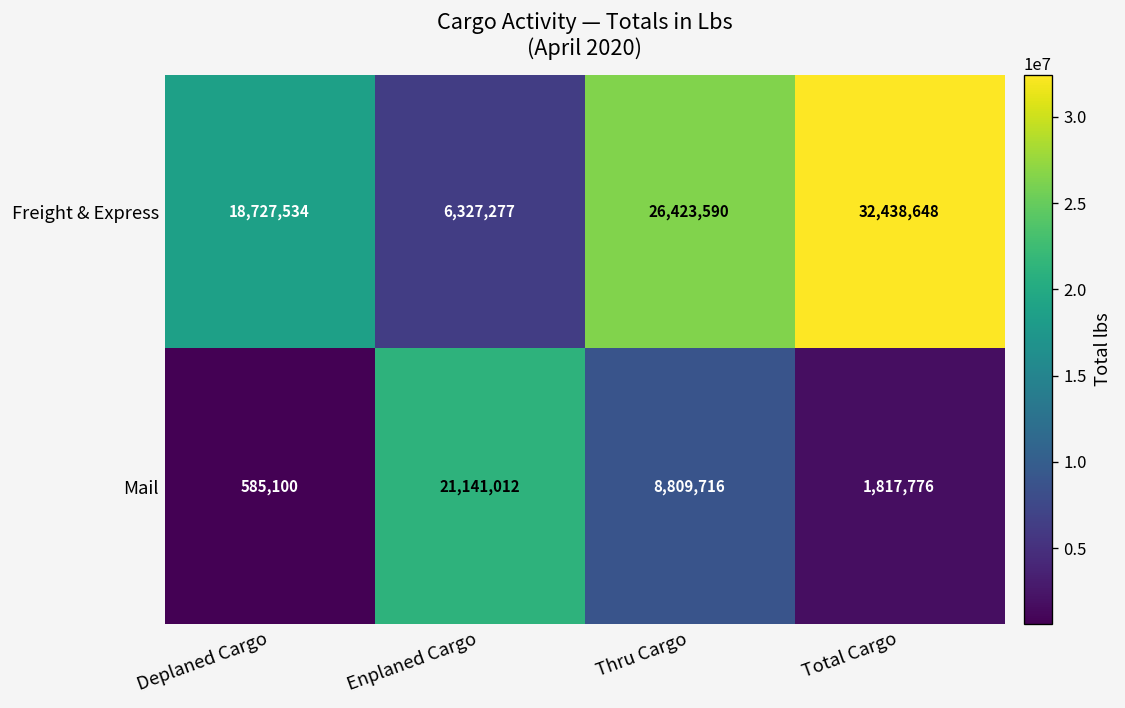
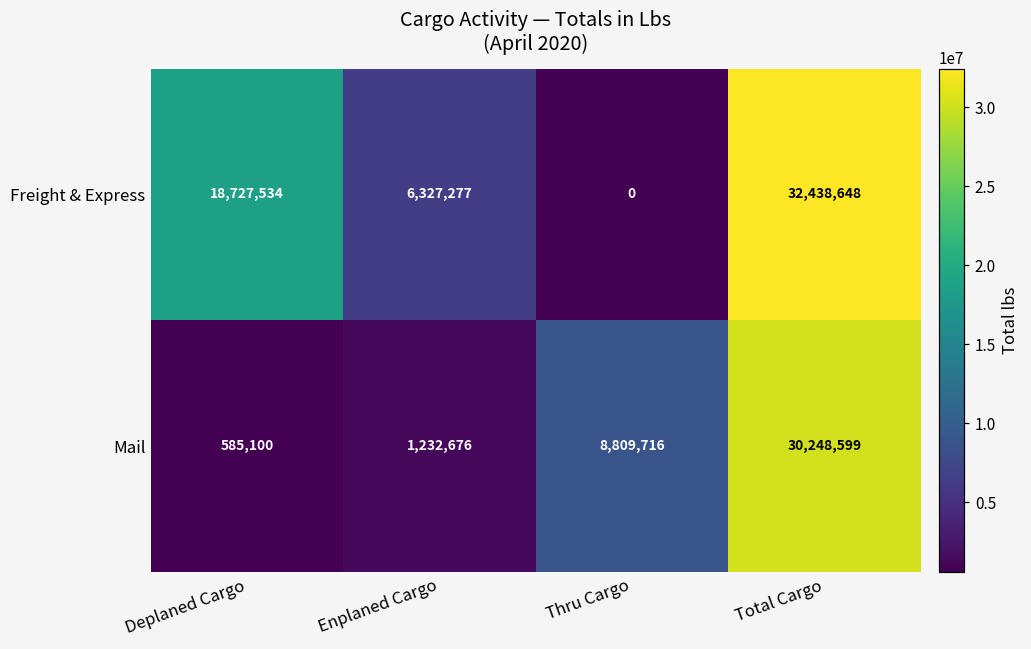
  {
    "Freight & Express": {
      "Deplaned Cargo": "18,727,534",
      "Enplaned Cargo": "6,327,277",
-     "Thru Cargo": "26,423,590",
+     "Thru Cargo": "0",
      "Total Cargo": "32,438,648"
    },
    "Mail": {
      "Deplaned Cargo": "585,100",
-     "Enplaned Cargo": "21,141,012",
+     "Enplaned Cargo": "1,232,676",
      "Thru Cargo": "8,809,716",
-     "Total Cargo": "1,817,776"
+     "Total Cargo": "30,248,599"
    }
  }
